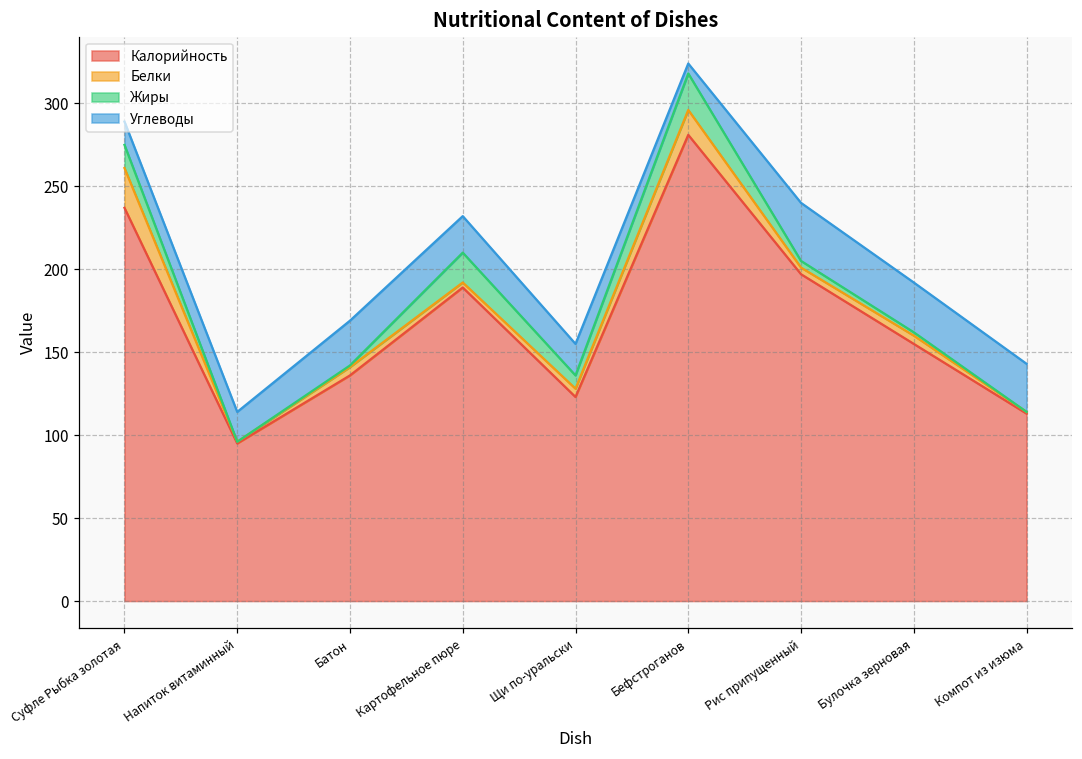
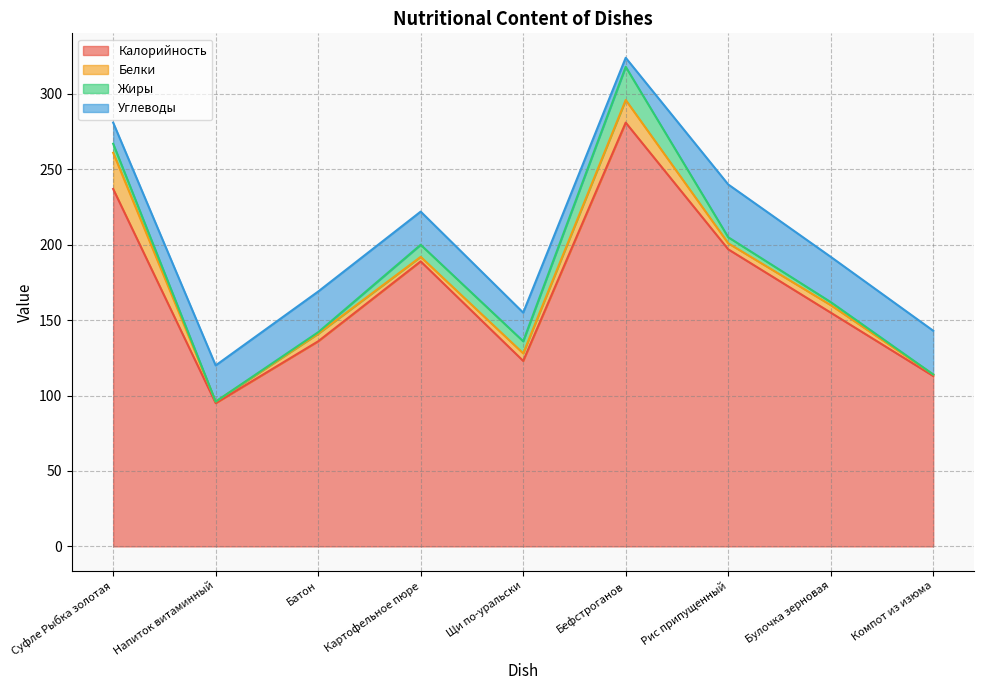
  {
    "Калорийность": {
      "Суфле Рыбка золотая": 237,
      "Батон": 136,
      "Картофельное пюре": 189,
      "Щи по-уральски": 123,
      "Бефстроганов": 281,
      "Рис припущенный": 197,
      "Булочка зерновая": 155
    },
    "Белки": {
      "Суфле Рыбка золотая": 24,
      "Картофельное пюре": 3,
      "Щи по-уральски": 5,
      "Бефстроганов": 15,
      "Рис припущенный": 4,
      "Булочка зерновая": 5
    },
    "Жиры": {
-     "Суфле Рыбка золотая": 14,
-     "Картофельное пюре": 18,
+     "Суфле Рыбка золотая": 6,
+     "Картофельное пюре": 8,
      "Щи по-уральски": 8,
      "Бефстроганов": 22,
      "Рис припущенный": 4,
      "Булочка зерновая": 2
    },
    "Углеводы": {
-     "Напиток витаминный": 18,
+     "Напиток витаминный": 24,
      "Батон": 27,
      "Картофельное пюре": 22,
      "Щи по-уральски": 19,
      "Бефстроганов": 6,
      "Рис припущенный": 35,
      "Булочка зерновая": 30,
      "Компот из изюма": 29
    }
  }
